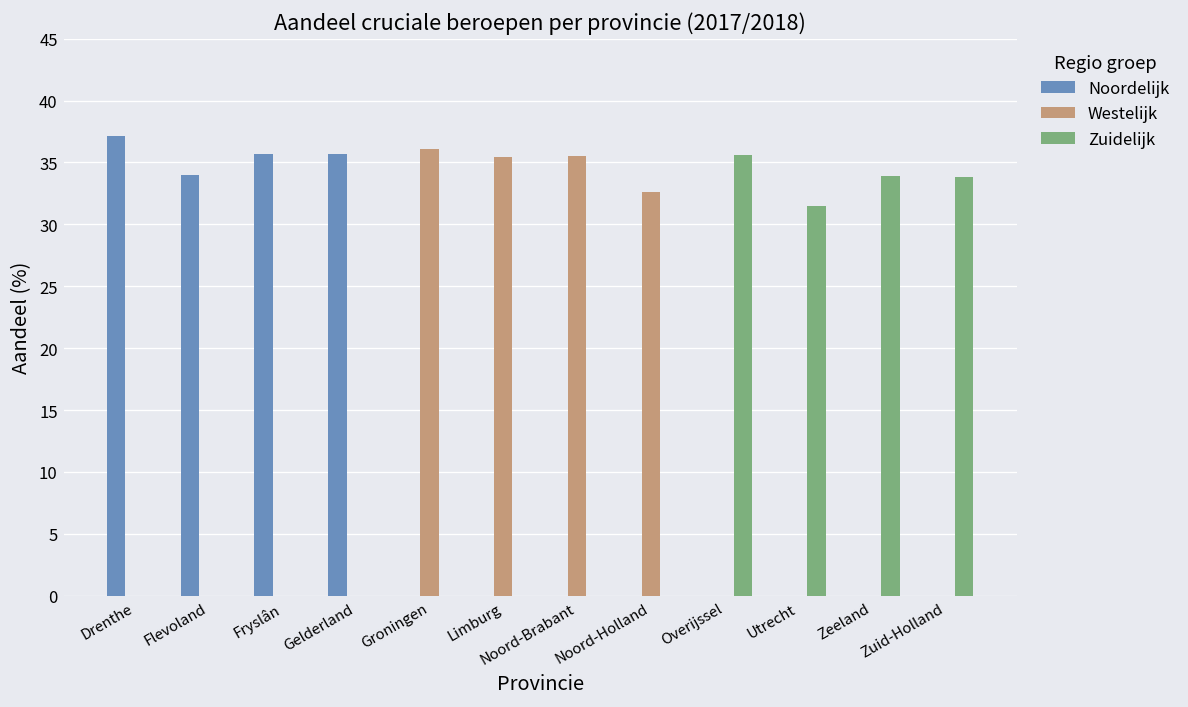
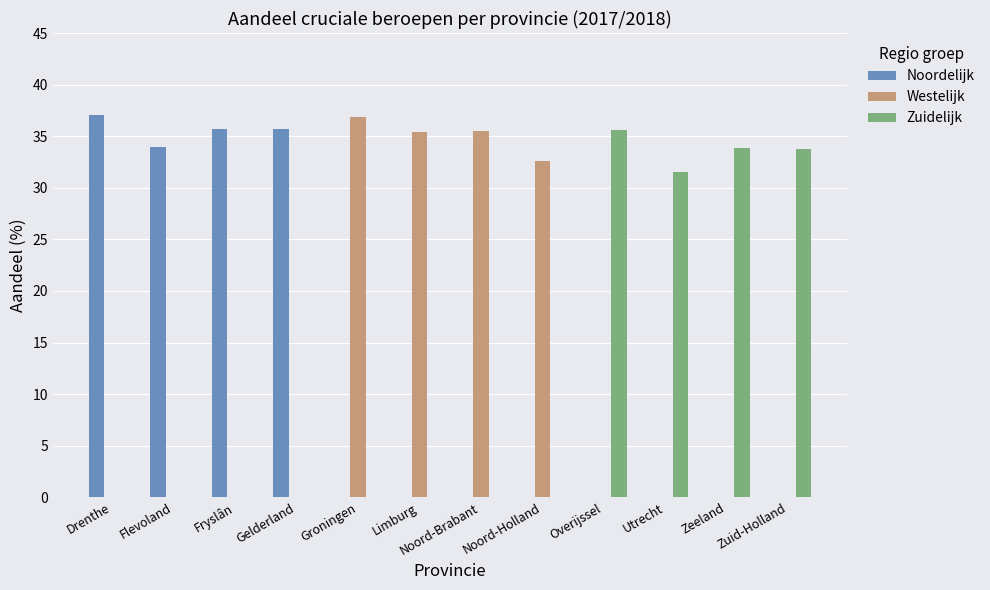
  {
    "Westelijk": {
-     "Groningen": 36.1,
+     "Groningen": 36.9,
      "Limburg": 35.4,
      "Noord-Brabant": 35.5,
      "Noord-Holland": 32.6
    }
  }
